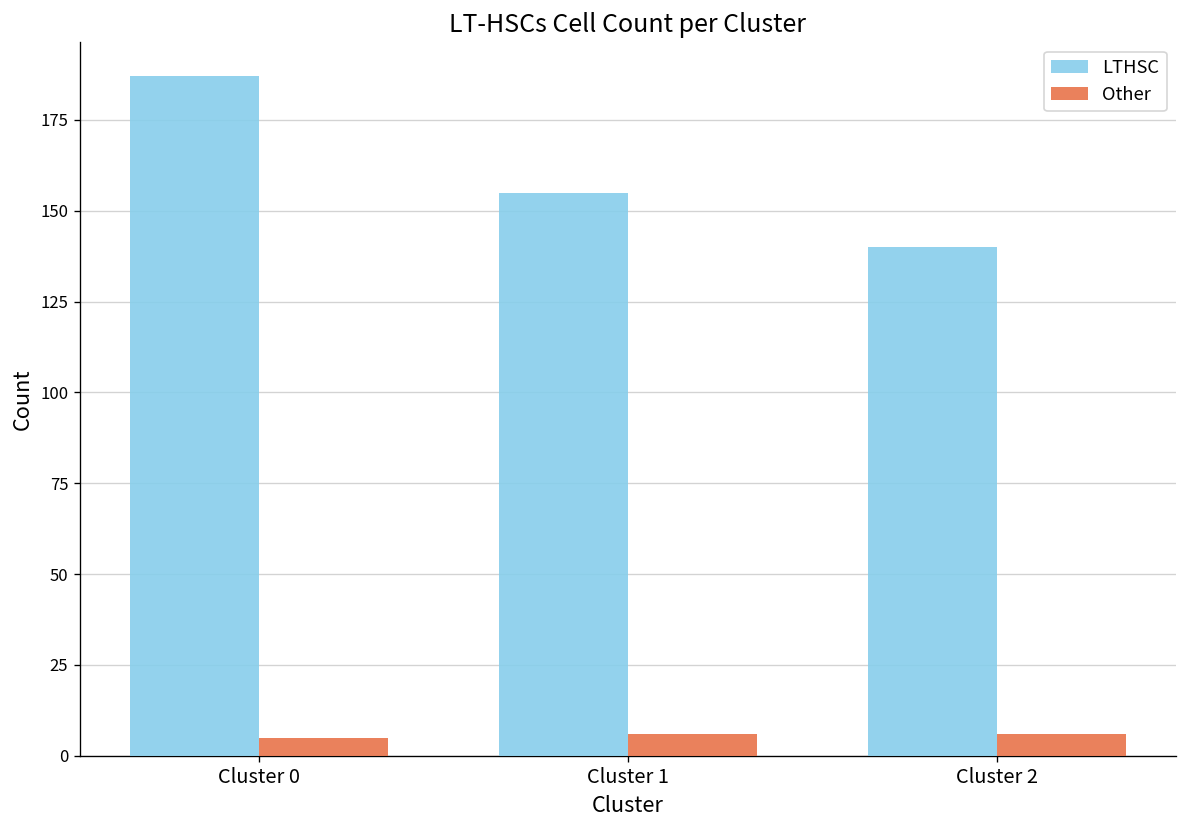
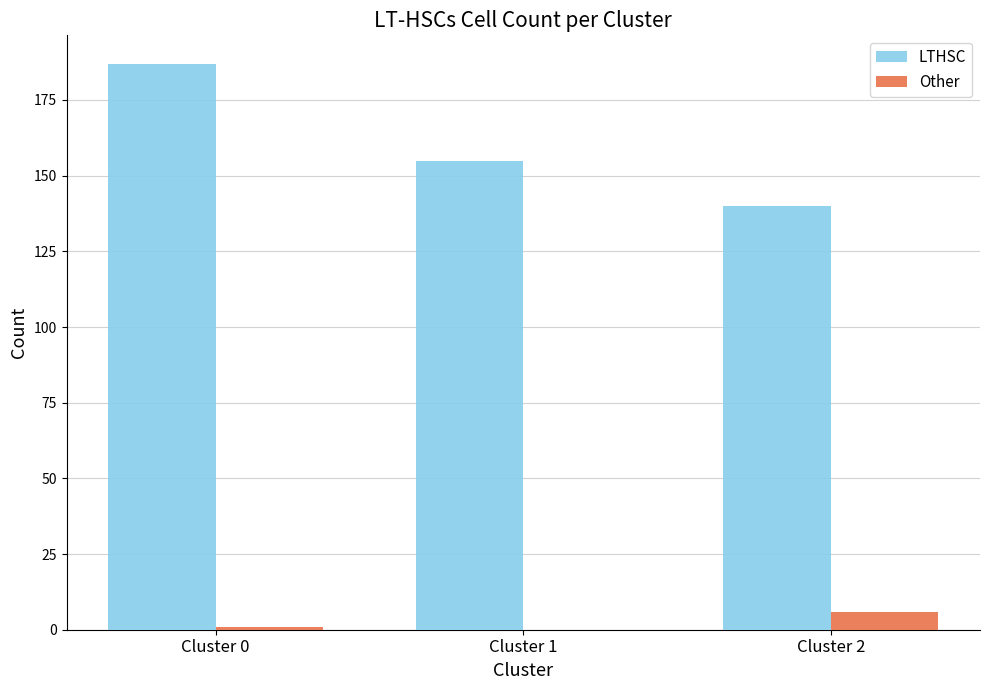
  {
    "LTHSC": {
      "Cluster 0": 187,
      "Cluster 1": 155,
      "Cluster 2": 140
    },
    "Other": {
-     "Cluster 0": 5,
-     "Cluster 1": 6,
+     "Cluster 0": 1,
+     "Cluster 1": 0,
      "Cluster 2": 6
    }
  }
